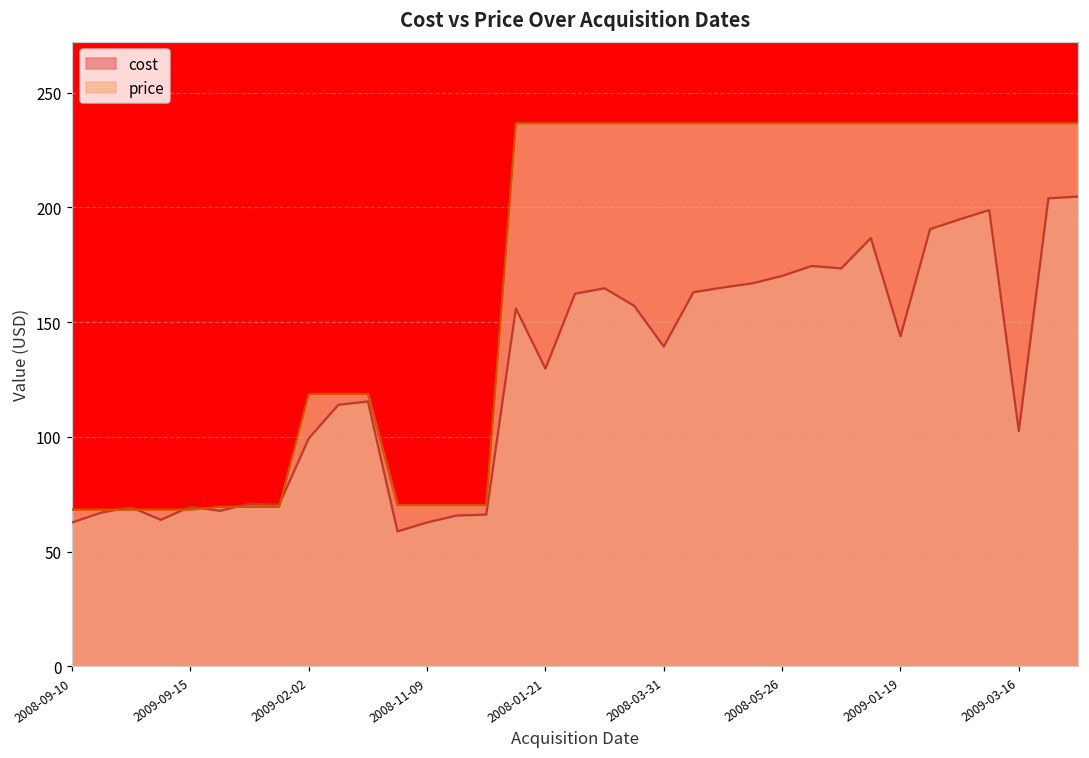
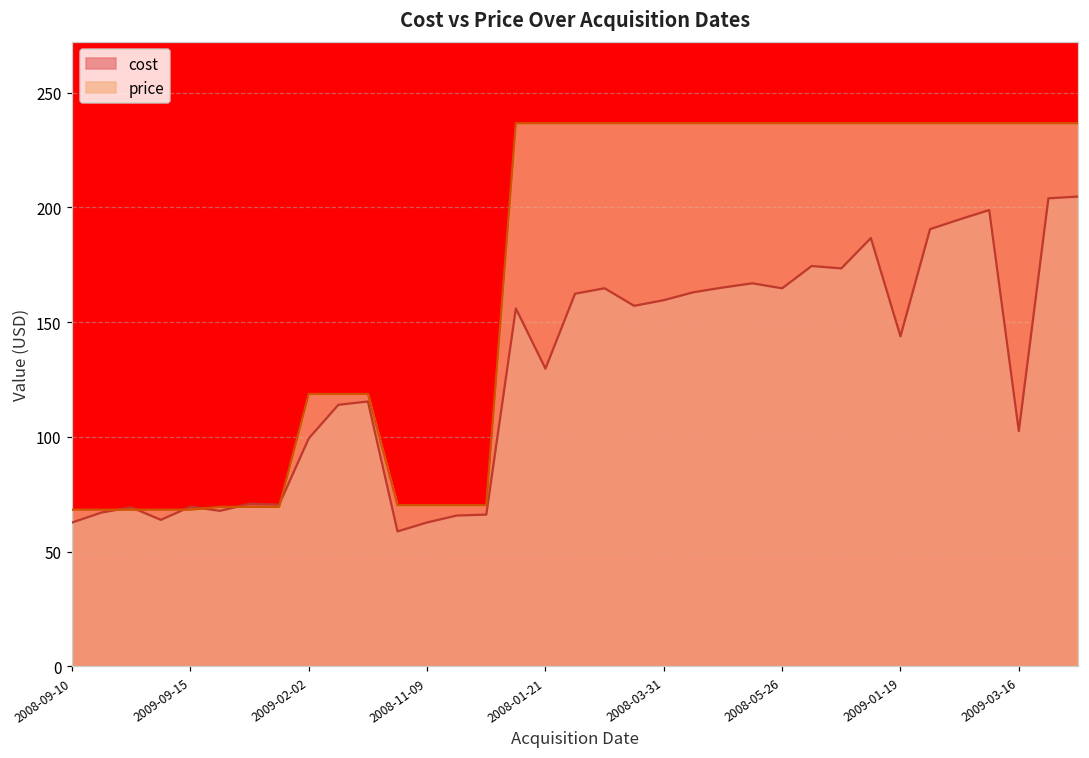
  {
    "cost": {
      "2008-01-21": 130,
-     "2008-03-31": 139,
-     "2008-05-26": 170,
+     "2008-03-31": 160,
+     "2008-05-26": 165,
      "2009-01-19": 144,
      "2009-03-16": 103
    },
    "price": {
      "2008-01-21": 237,
      "2008-03-31": 237,
      "2008-05-26": 237,
      "2009-01-19": 237,
      "2009-03-16": 237
    }
  }
